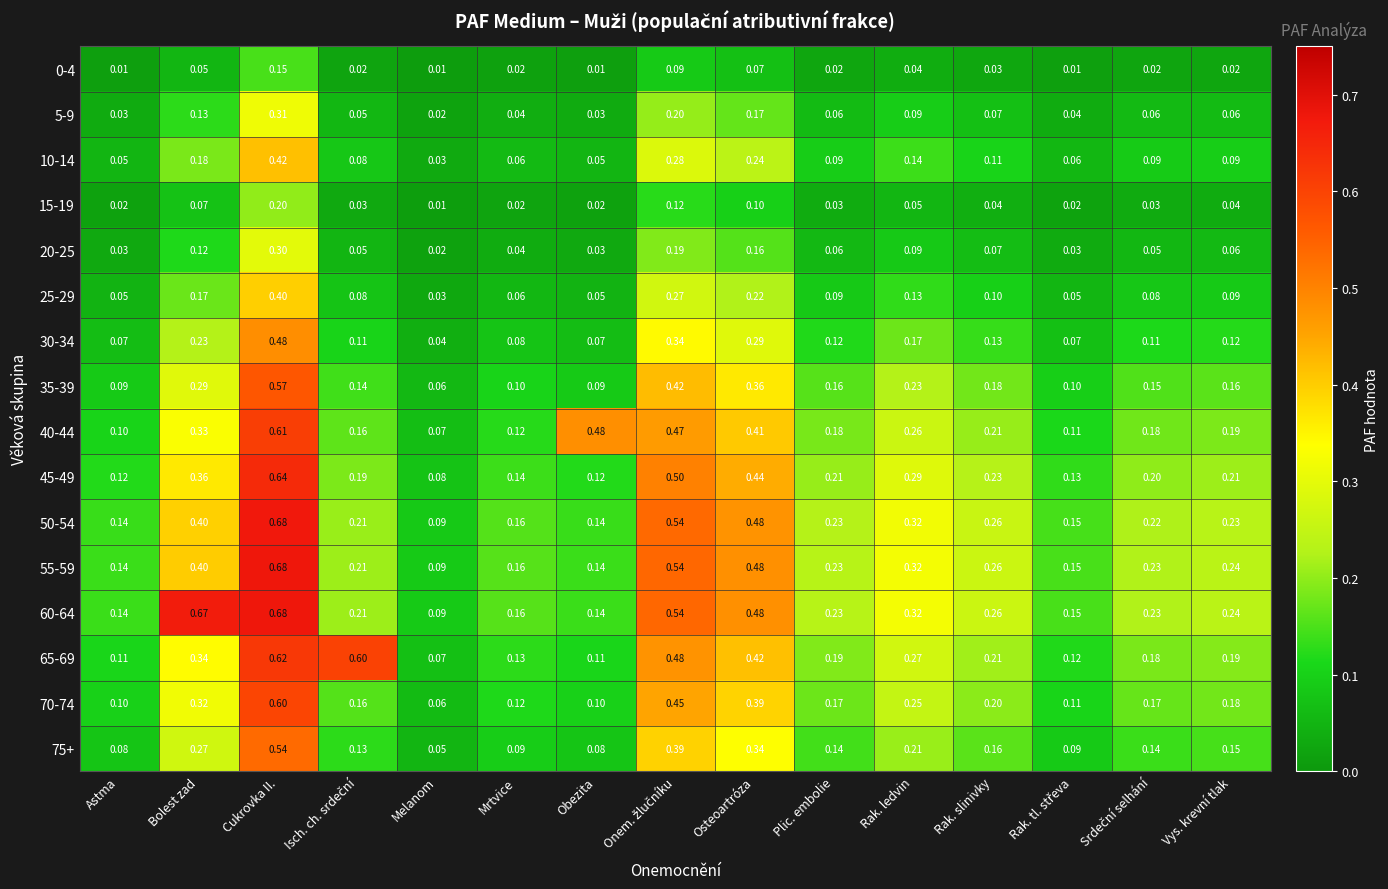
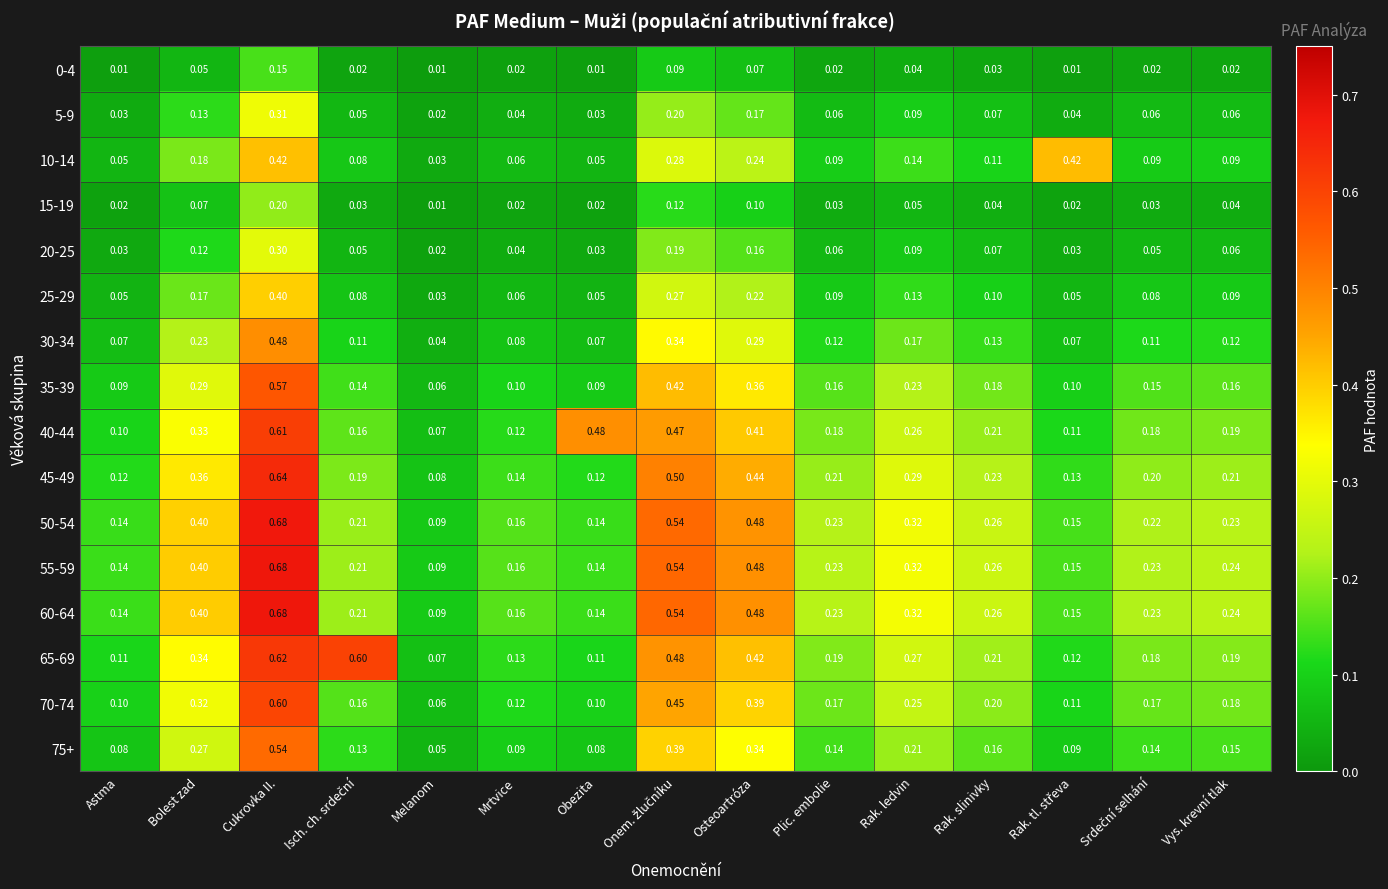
  {
    "10-14": {
      "Astma": 0.05,
      "Bolest zad": 0.18,
      "Cukrovka II.": 0.42,
      "Isch. ch. srdeční": 0.08,
      "Melanom": 0.03,
      "Mrtvice": 0.06,
      "Obezita": 0.05,
      "Onem. žlučníku": 0.28,
      "Osteoartróza": 0.24,
      "Plic. embolie": 0.09,
      "Rak. ledvin": 0.14,
      "Rak. slinivky": 0.11,
-     "Rak. tl. střeva": 0.06,
+     "Rak. tl. střeva": 0.42,
      "Srdeční selhání": 0.09,
      "Vys. krevní tlak": 0.09
    },
    "60-64": {
      "Astma": 0.14,
-     "Bolest zad": 0.67,
+     "Bolest zad": 0.40,
      "Cukrovka II.": 0.68,
      "Isch. ch. srdeční": 0.21,
      "Melanom": 0.09,
      "Mrtvice": 0.16,
      "Obezita": 0.14,
      "Onem. žlučníku": 0.54,
      "Osteoartróza": 0.48,
      "Plic. embolie": 0.23,
      "Rak. ledvin": 0.32,
      "Rak. slinivky": 0.26,
      "Rak. tl. střeva": 0.15,
      "Srdeční selhání": 0.23,
      "Vys. krevní tlak": 0.24
    }
  }
